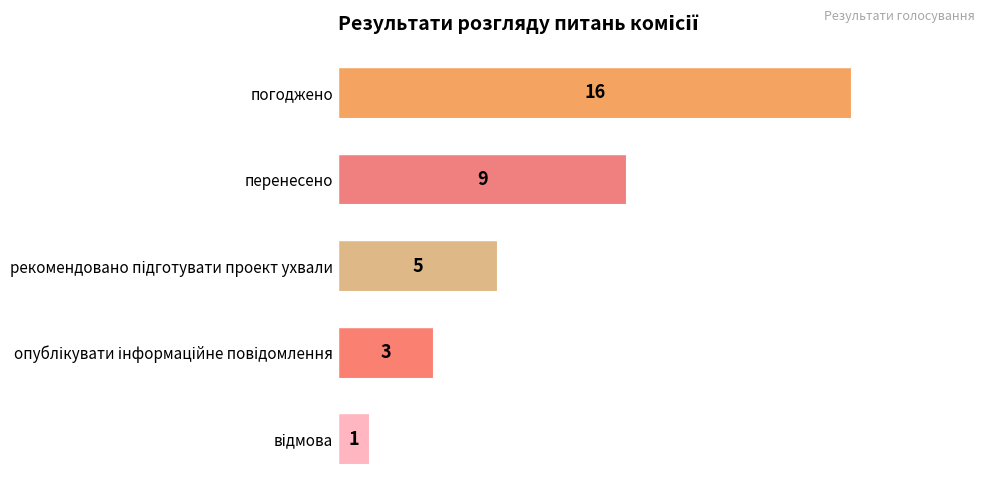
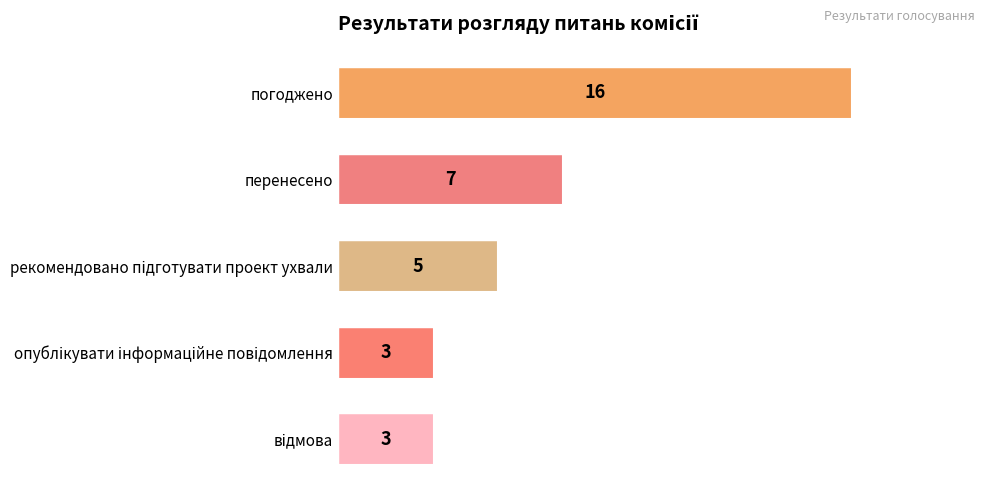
  {
    "погоджено": 16,
-   "перенесено": 9,
+   "перенесено": 7,
    "рекомендовано підготувати проект ухвали": 5,
    "опублікувати інформаційне повідомлення": 3,
-   "відмова": 1
+   "відмова": 3
  }
